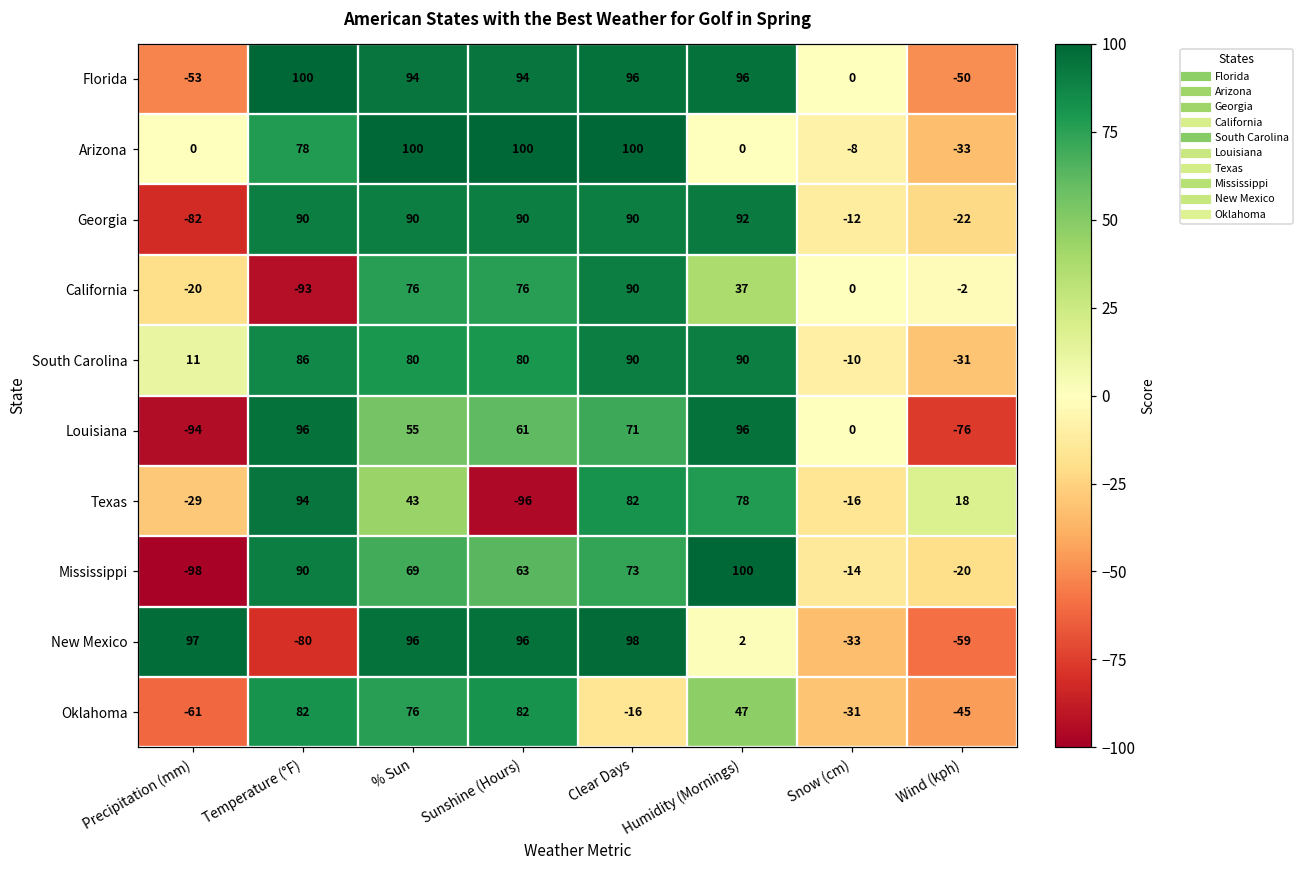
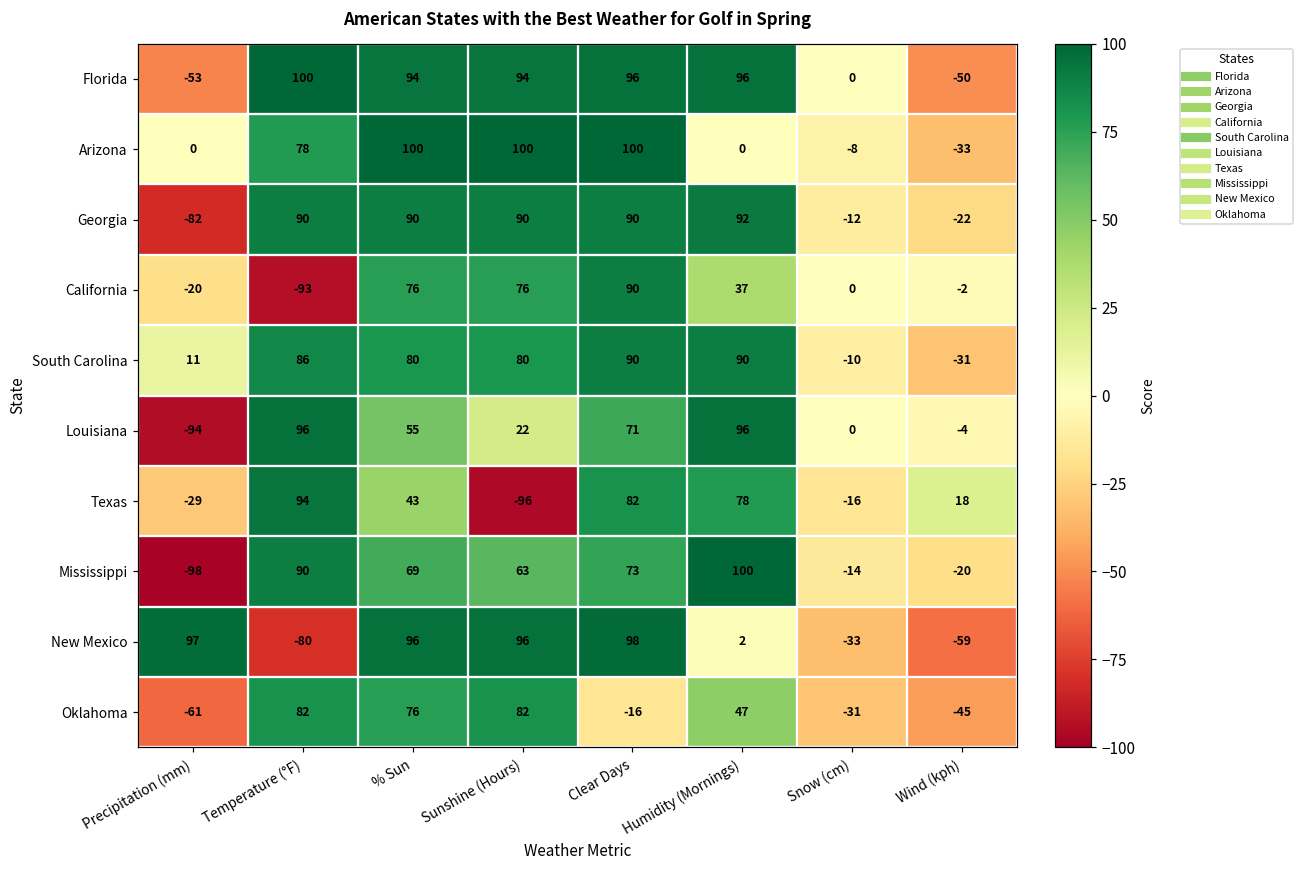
  {
    "Florida": {
      "Precipitation (mm)": -53,
      "Temperature (°F)": 100,
      "% Sun": 94,
      "Sunshine (Hours)": 94,
      "Clear Days": 96,
      "Humidity (Mornings)": 96,
      "Snow (cm)": 0,
      "Wind (kph)": -50
    },
    "Arizona": {
      "Precipitation (mm)": 0,
      "Temperature (°F)": 78,
      "% Sun": 100,
      "Sunshine (Hours)": 100,
      "Clear Days": 100,
      "Humidity (Mornings)": 0,
      "Snow (cm)": -8,
      "Wind (kph)": -33
    },
    "Georgia": {
      "Precipitation (mm)": -82,
      "Temperature (°F)": 90,
      "% Sun": 90,
      "Sunshine (Hours)": 90,
      "Clear Days": 90,
      "Humidity (Mornings)": 92,
      "Snow (cm)": -12,
      "Wind (kph)": -22
    },
    "California": {
      "Precipitation (mm)": -20,
      "Temperature (°F)": -93,
      "% Sun": 76,
      "Sunshine (Hours)": 76,
      "Clear Days": 90,
      "Humidity (Mornings)": 37,
      "Snow (cm)": 0,
      "Wind (kph)": -2
    },
    "South Carolina": {
      "Precipitation (mm)": 11,
      "Temperature (°F)": 86,
      "% Sun": 80,
      "Sunshine (Hours)": 80,
      "Clear Days": 90,
      "Humidity (Mornings)": 90,
      "Snow (cm)": -10,
      "Wind (kph)": -31
    },
    "Louisiana": {
      "Precipitation (mm)": -94,
      "Temperature (°F)": 96,
      "% Sun": 55,
-     "Sunshine (Hours)": 61,
+     "Sunshine (Hours)": 22,
      "Clear Days": 71,
      "Humidity (Mornings)": 96,
      "Snow (cm)": 0,
-     "Wind (kph)": -76
+     "Wind (kph)": -4
    },
    "Texas": {
      "Precipitation (mm)": -29,
      "Temperature (°F)": 94,
      "% Sun": 43,
      "Sunshine (Hours)": -96,
      "Clear Days": 82,
      "Humidity (Mornings)": 78,
      "Snow (cm)": -16,
      "Wind (kph)": 18
    },
    "Mississippi": {
      "Precipitation (mm)": -98,
      "Temperature (°F)": 90,
      "% Sun": 69,
      "Sunshine (Hours)": 63,
      "Clear Days": 73,
      "Humidity (Mornings)": 100,
      "Snow (cm)": -14,
      "Wind (kph)": -20
    },
    "New Mexico": {
      "Precipitation (mm)": 97,
      "Temperature (°F)": -80,
      "% Sun": 96,
      "Sunshine (Hours)": 96,
      "Clear Days": 98,
      "Humidity (Mornings)": 2,
      "Snow (cm)": -33,
      "Wind (kph)": -59
    },
    "Oklahoma": {
      "Precipitation (mm)": -61,
      "Temperature (°F)": 82,
      "% Sun": 76,
      "Sunshine (Hours)": 82,
      "Clear Days": -16,
      "Humidity (Mornings)": 47,
      "Snow (cm)": -31,
      "Wind (kph)": -45
    }
  }
